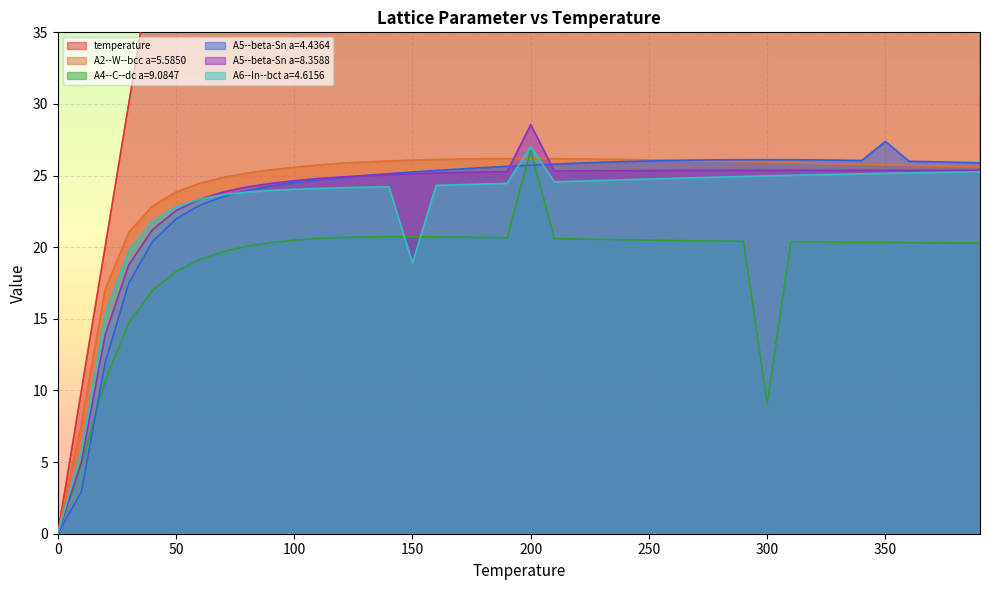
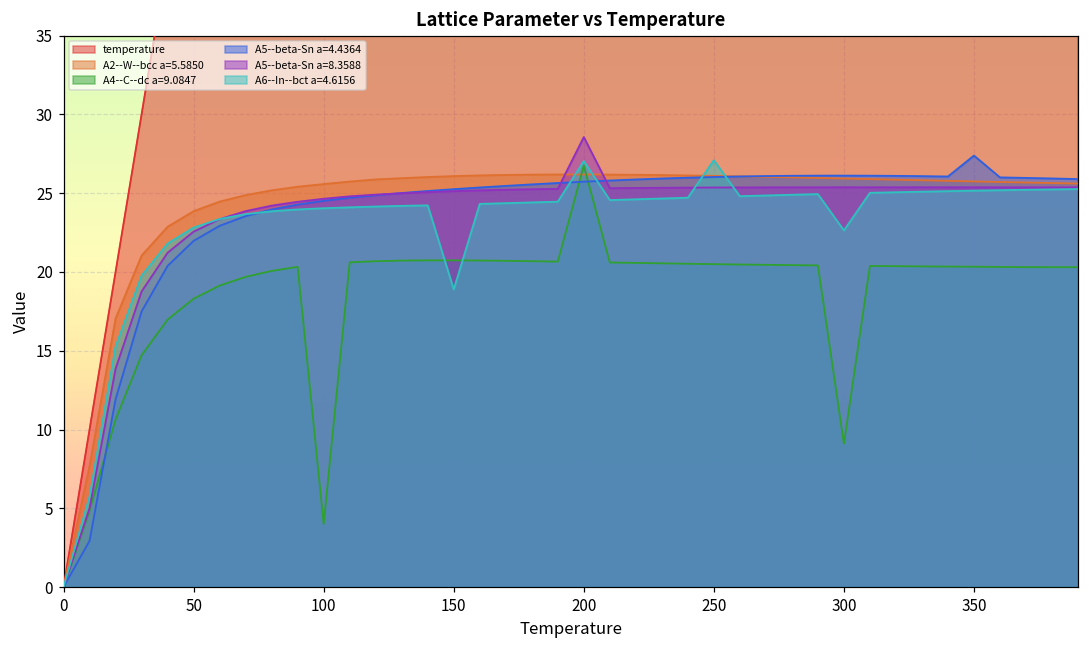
  {
    "A4--C--dc a=9.0847": {
      "50": 18.3,
-     "100": 20.5,
+     "100": 4.0,
      "150": 20.7,
      "200": 26.8,
      "250": 20.5,
      "300": 9.1,
      "350": 20.3
    },
    "A5--beta-Sn a=4.4364": {
      "50": 22.0,
      "200": 25.7,
      "300": 26.1,
      "350": 27.4
    },
    "A5--beta-Sn a=8.3588": {
      "50": 22.6,
      "200": 28.6,
      "250": 25.4,
      "300": 25.4,
      "350": 25.4
    },
    "A6--In--bct a=4.6156": {
      "50": 22.8,
      "100": 24.0,
      "150": 18.9,
      "200": 27.0,
-     "250": 24.8,
-     "300": 25.0,
+     "250": 27.1,
+     "300": 22.6,
      "350": 25.2
    }
  }
